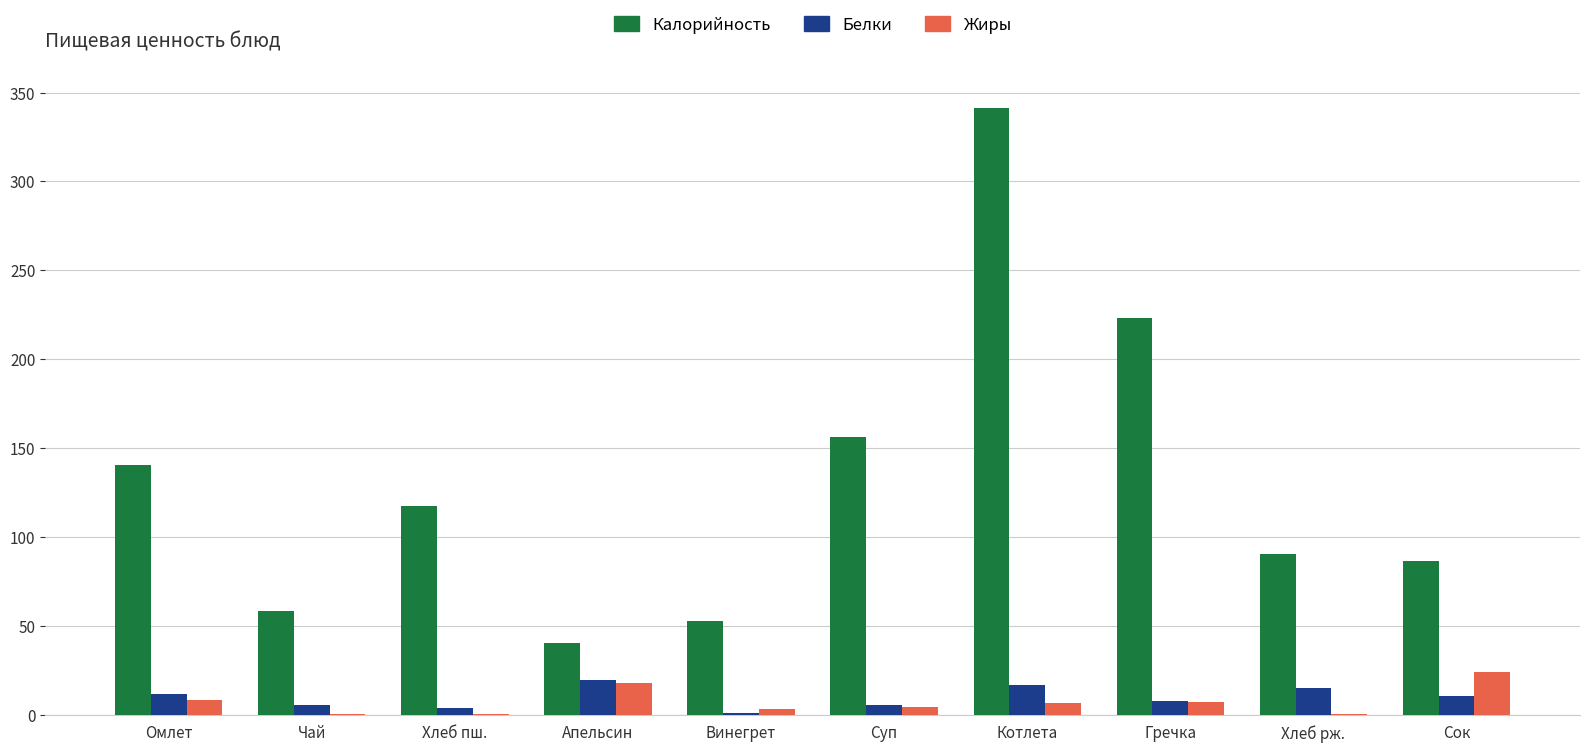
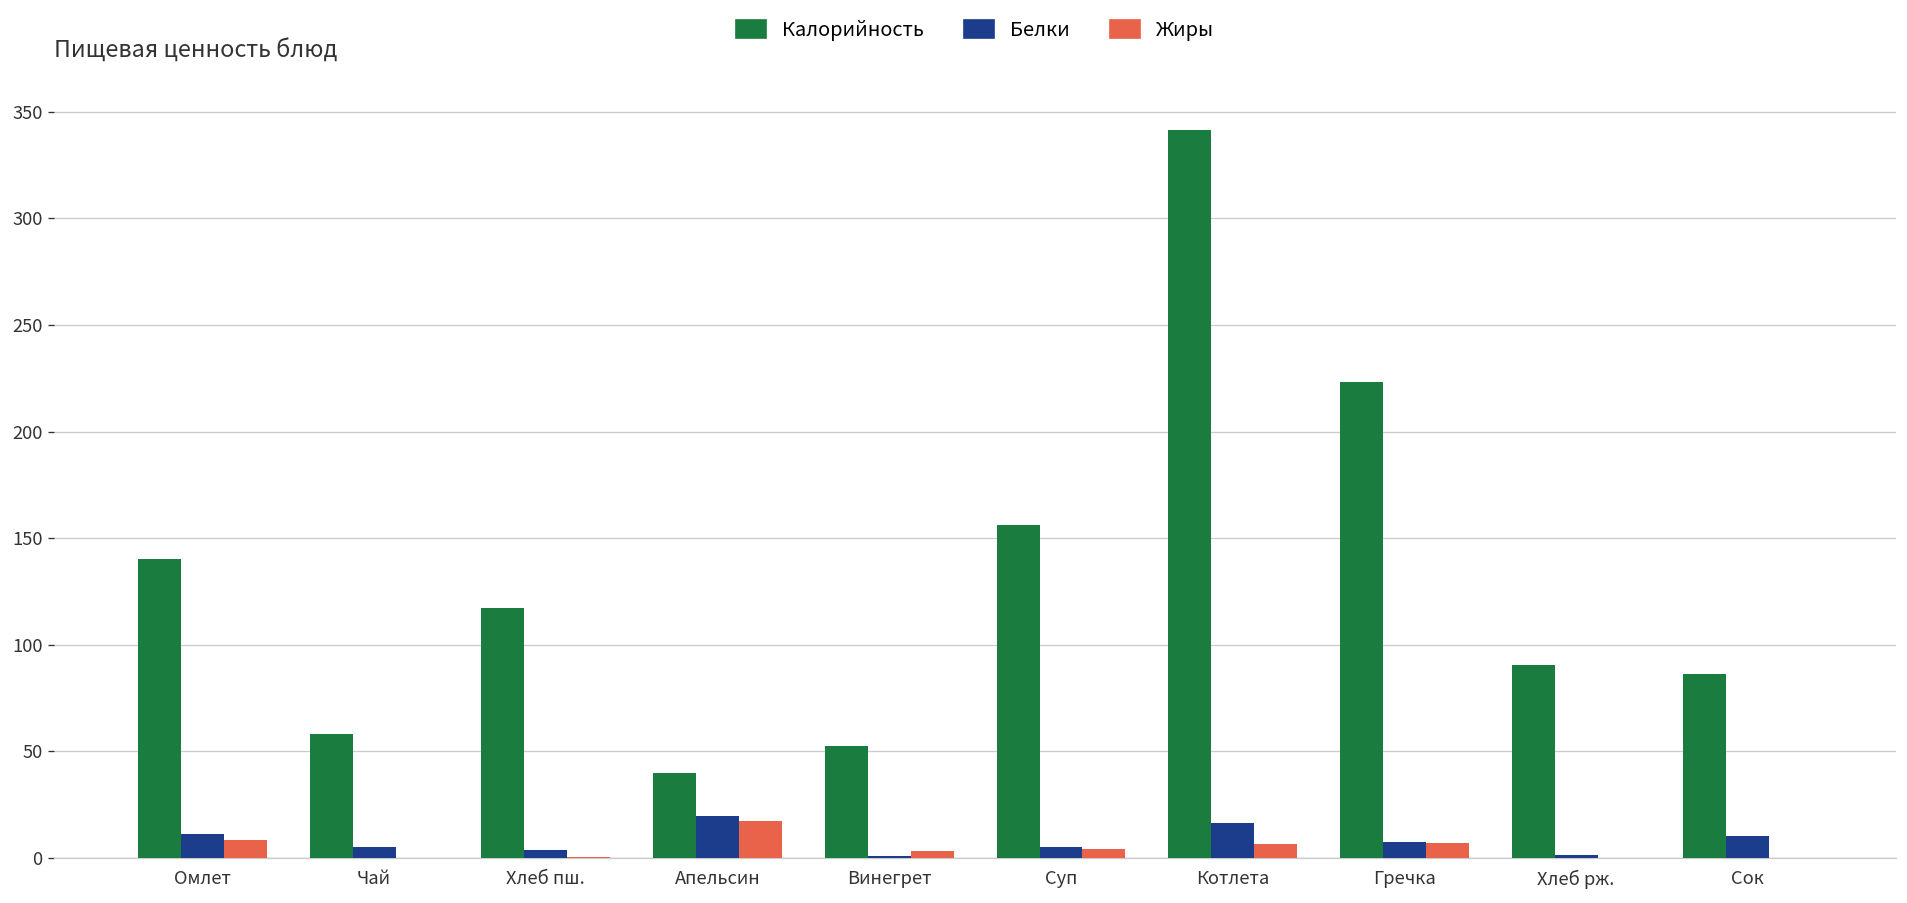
  {
    "Калорийность": {
      "Омлет": 140,
      "Чай": 58,
      "Хлеб пш.": 118,
      "Апельсин": 40,
      "Винегрет": 53,
      "Суп": 156,
      "Котлета": 341,
      "Гречка": 223,
      "Хлеб рж.": 91,
      "Сок": 86
    },
    "Белки": {
      "Омлет": 11,
      "Чай": 5,
      "Хлеб пш.": 4,
      "Апельсин": 20,
      "Суп": 5,
      "Котлета": 17,
      "Гречка": 8,
-     "Хлеб рж.": 15,
+     "Хлеб рж.": 1,
      "Сок": 10
    },
    "Жиры": {
      "Омлет": 8,
      "Апельсин": 18,
      "Винегрет": 3,
      "Суп": 4,
      "Котлета": 6,
      "Гречка": 7,
-     "Сок": 24
+     "Сок": 0
    }
  }
